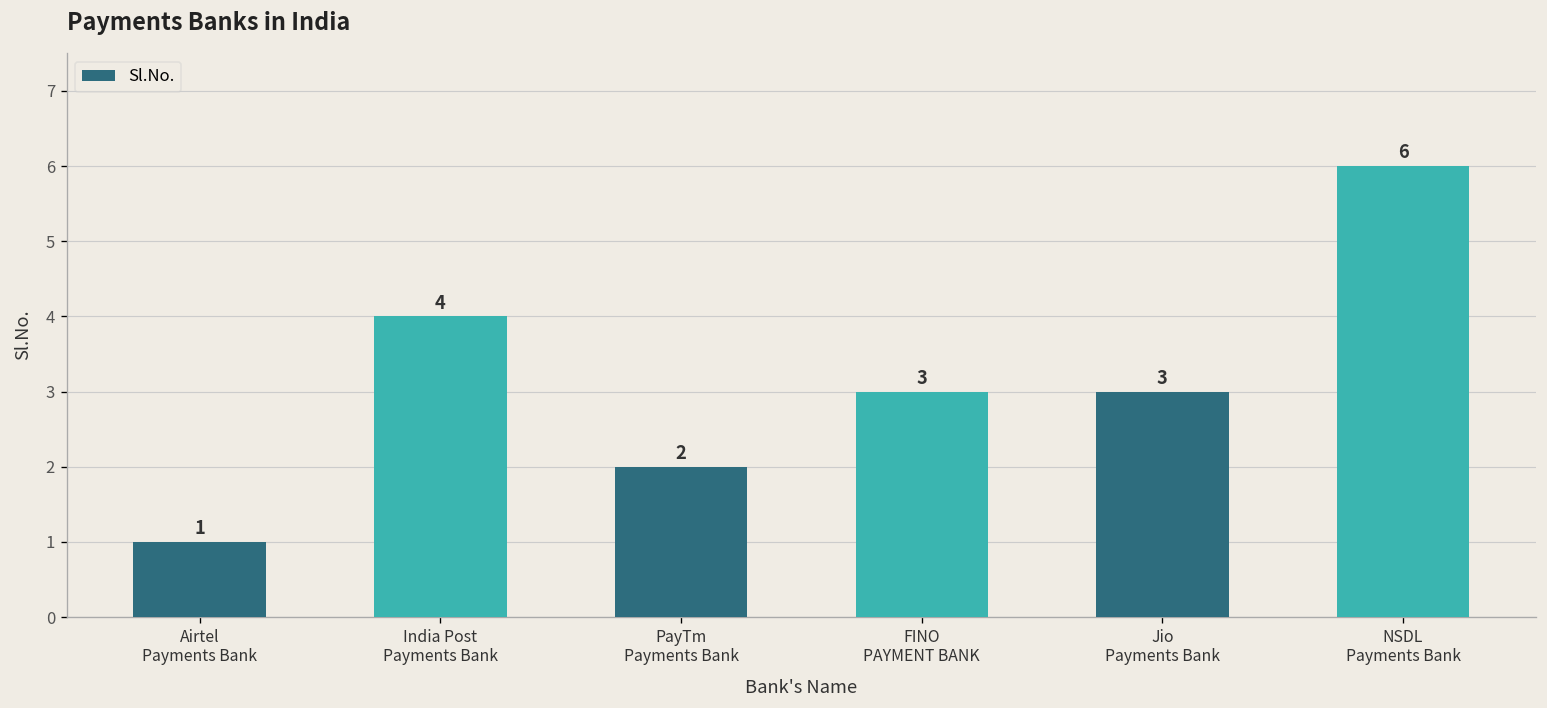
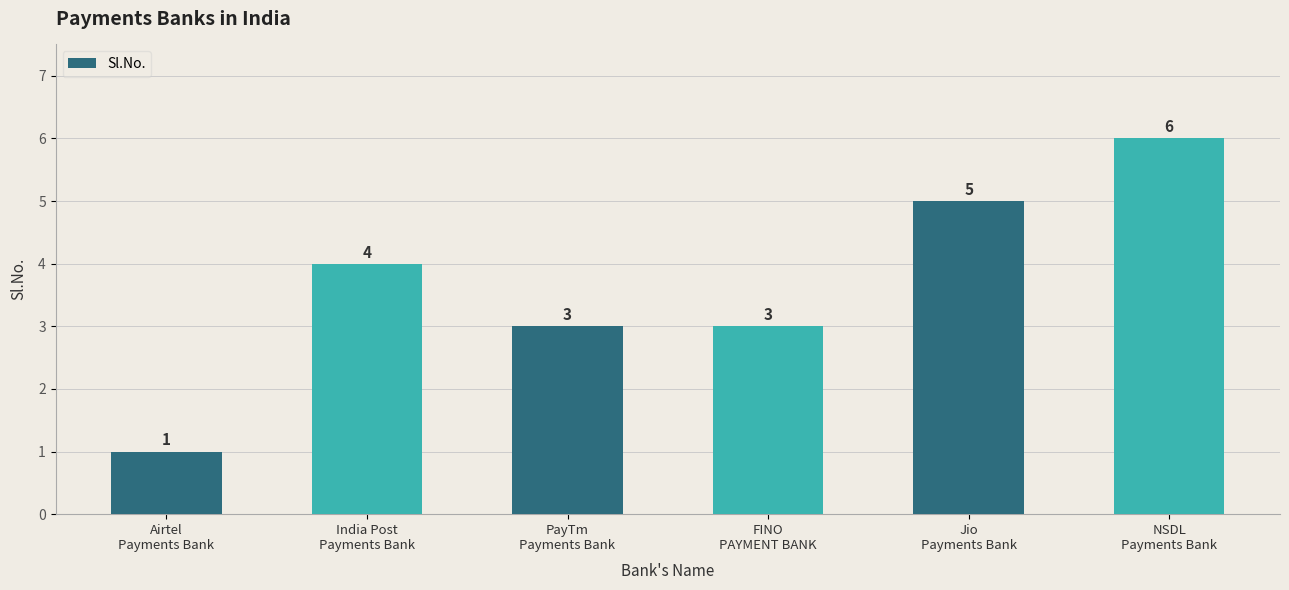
  {
    "Airtel Payments Bank": 1,
    "India Post Payments Bank": 4,
-   "PayTm Payments Bank": 2,
+   "PayTm Payments Bank": 3,
    "FINO PAYMENT BANK": 3,
-   "Jio Payments Bank": 3,
+   "Jio Payments Bank": 5,
    "NSDL Payments Bank": 6
  }
